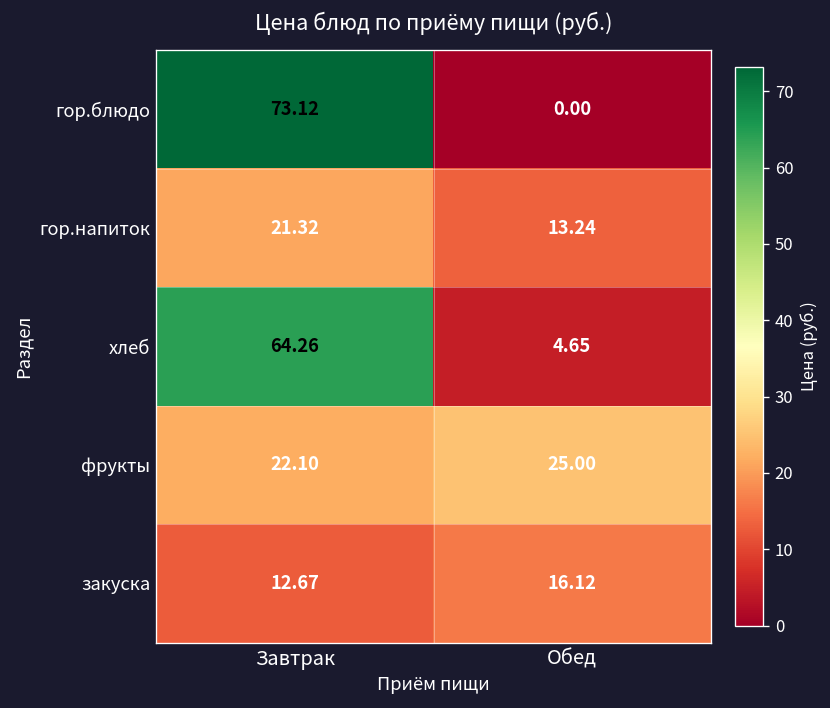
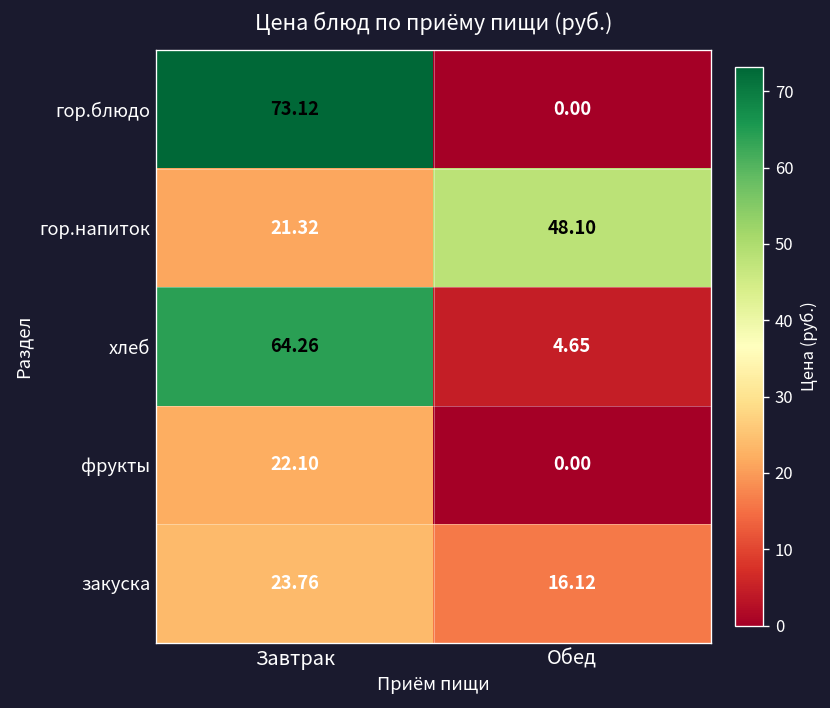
  {
    "гор.блюдо": {
      "Завтрак": 73.12,
      "Обед": 0.00
    },
    "гор.напиток": {
      "Завтрак": 21.32,
-     "Обед": 13.24
+     "Обед": 48.10
    },
    "хлеб": {
      "Завтрак": 64.26,
      "Обед": 4.65
    },
    "фрукты": {
      "Завтрак": 22.10,
-     "Обед": 25.00
+     "Обед": 0.00
    },
    "закуска": {
-     "Завтрак": 12.67,
+     "Завтрак": 23.76,
      "Обед": 16.12
    }
  }
